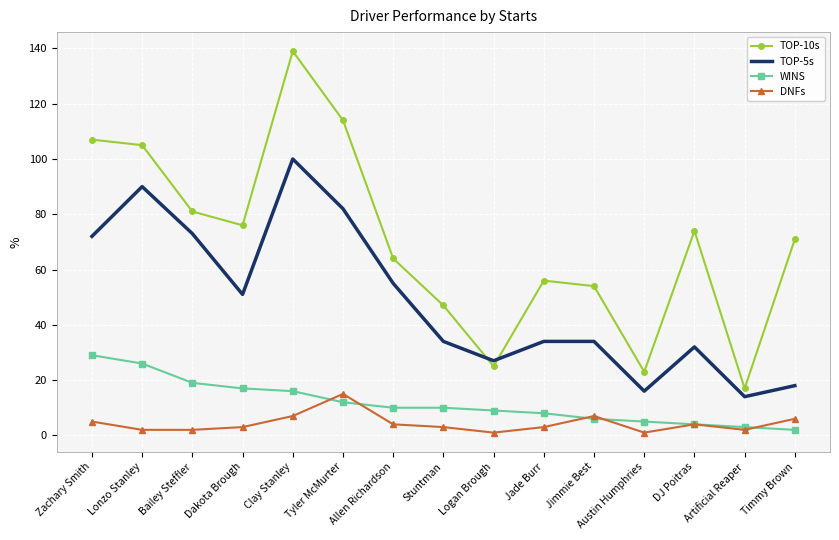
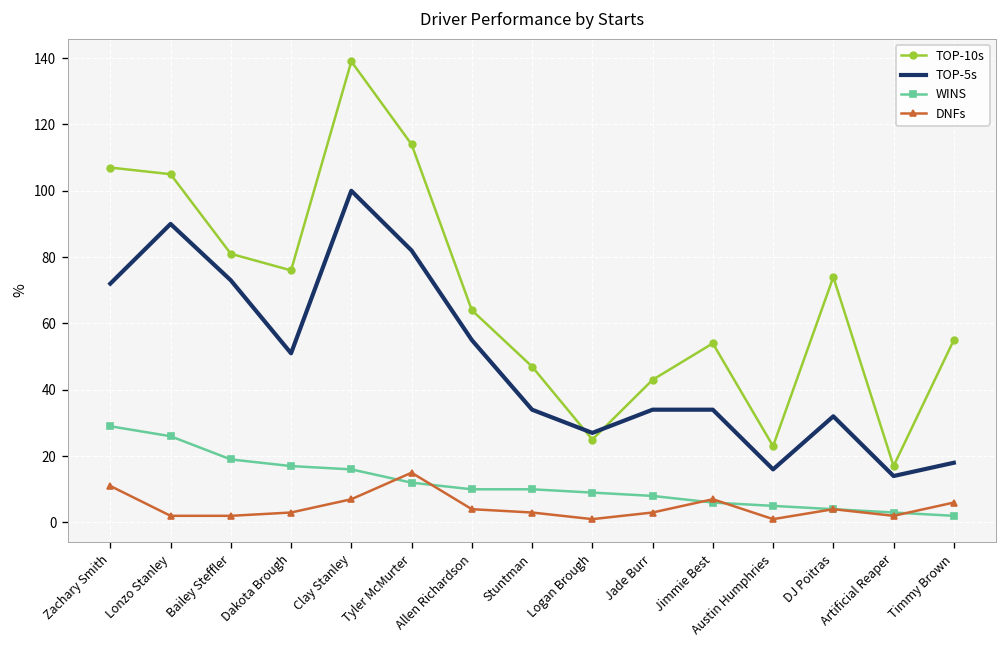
  {
    "TOP-10s": {
      "Zachary Smith": 107,
      "Lonzo Stanley": 105,
      "Bailey Steffler": 81,
      "Dakota Brough": 76,
      "Clay Stanley": 139,
      "Tyler McMurter": 114,
      "Allen Richardson": 64,
      "Stuntman": 47,
      "Logan Brough": 25,
-     "Jade Burr": 56,
+     "Jade Burr": 43,
      "Jimmie Best": 54,
      "Austin Humphries": 23,
      "DJ Poitras": 74,
      "Artificial Reaper": 17,
-     "Timmy Brown": 71
+     "Timmy Brown": 55
    },
    "TOP-5s": {
      "Zachary Smith": 72,
      "Lonzo Stanley": 90,
      "Bailey Steffler": 73,
      "Dakota Brough": 51,
      "Clay Stanley": 100,
      "Tyler McMurter": 82,
      "Allen Richardson": 55,
      "Stuntman": 34,
      "Logan Brough": 27,
      "Jade Burr": 34,
      "Jimmie Best": 34,
      "Austin Humphries": 16,
      "DJ Poitras": 32,
      "Artificial Reaper": 14,
      "Timmy Brown": 18
    },
    "WINS": {
      "Zachary Smith": 29,
      "Lonzo Stanley": 26,
      "Bailey Steffler": 19,
      "Dakota Brough": 17,
      "Clay Stanley": 16,
      "Tyler McMurter": 12,
      "Allen Richardson": 10,
      "Stuntman": 10,
      "Logan Brough": 9,
      "Jade Burr": 8,
      "Jimmie Best": 6,
      "Austin Humphries": 5,
      "Artificial Reaper": 3,
      "Timmy Brown": 2
    },
    "DNFs": {
-     "Zachary Smith": 5,
+     "Zachary Smith": 11,
      "Lonzo Stanley": 2,
      "Bailey Steffler": 2,
      "Dakota Brough": 3,
      "Clay Stanley": 7,
      "Tyler McMurter": 15,
      "Allen Richardson": 4,
      "Stuntman": 3,
      "Logan Brough": 1,
      "Jade Burr": 3,
      "Jimmie Best": 7,
      "Austin Humphries": 1,
      "Artificial Reaper": 2,
      "Timmy Brown": 6
    }
  }
